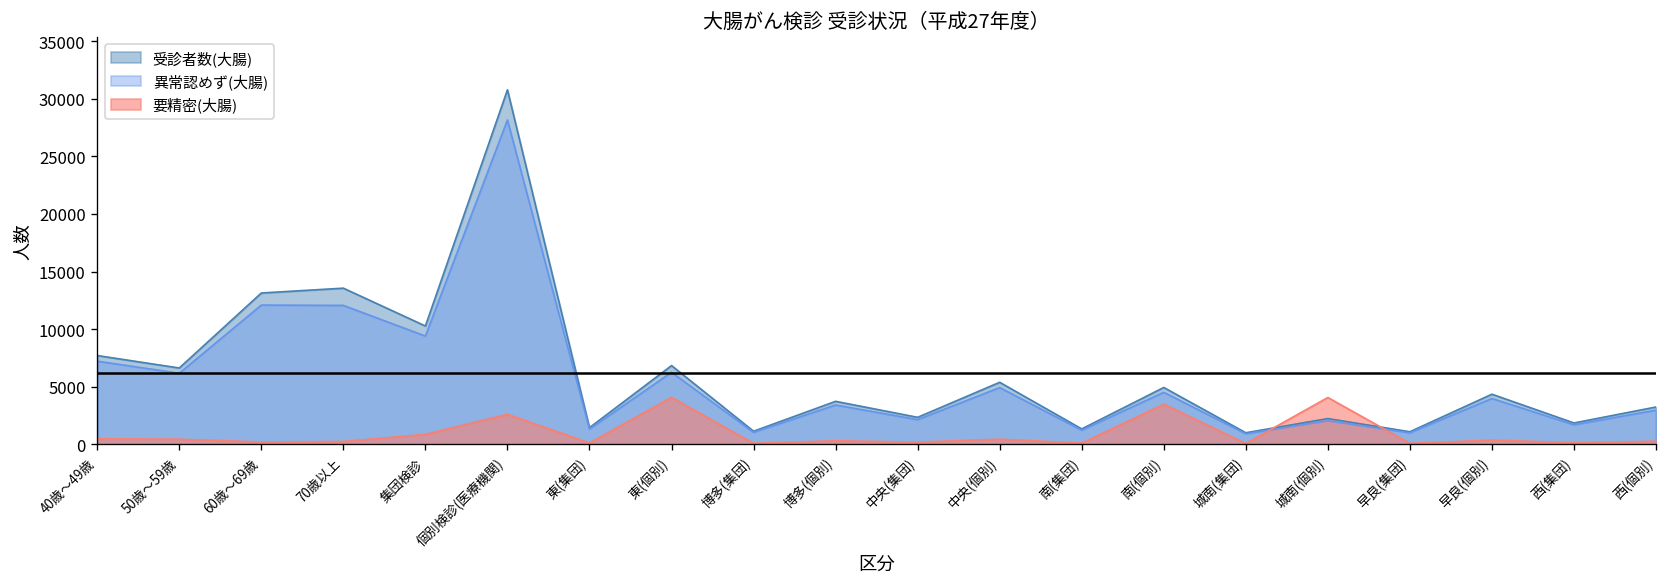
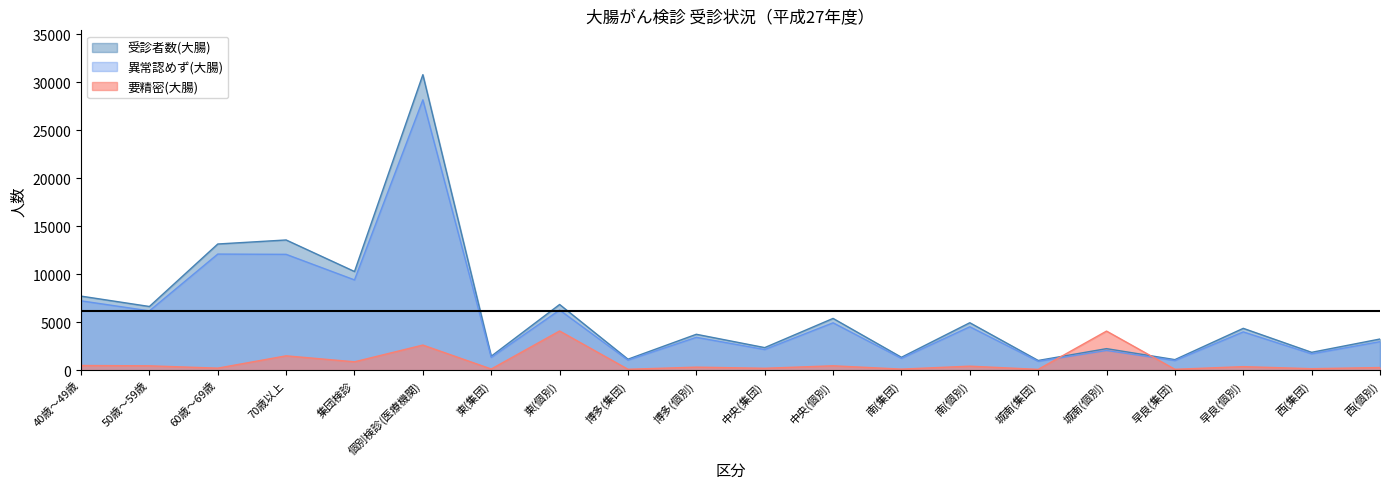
  {
    "要精密(大腸)": {
      "40歳～49歳": 0,
      "50歳～59歳": 0,
      "60歳～69歳": 0,
-     "70歳以上": 0,
+     "70歳以上": 1000,
      "集団検診": 1000,
      "個別検診(医療機関)": 3000,
      "東(集団)": 0,
      "東(個別)": 4000,
      "博多(集団)": 0,
      "博多(個別)": 0,
      "中央(集団)": 0,
      "中央(個別)": 0,
      "南(集団)": 0,
-     "南(個別)": 3000,
+     "南(個別)": 0,
      "城南(集団)": 0,
      "城南(個別)": 4000,
      "早良(集団)": 0,
      "早良(個別)": 0,
      "西(集団)": 0,
      "西(個別)": 0
    }
  }
